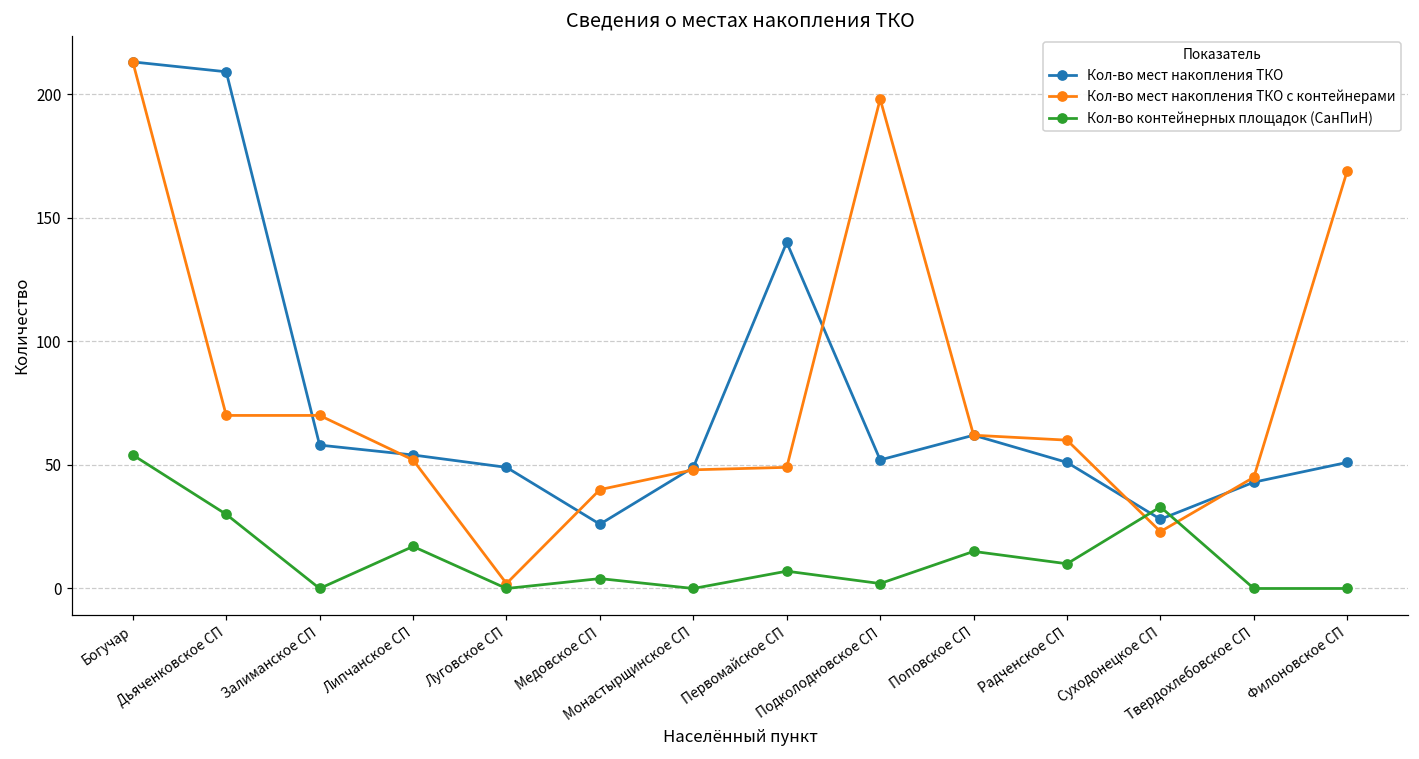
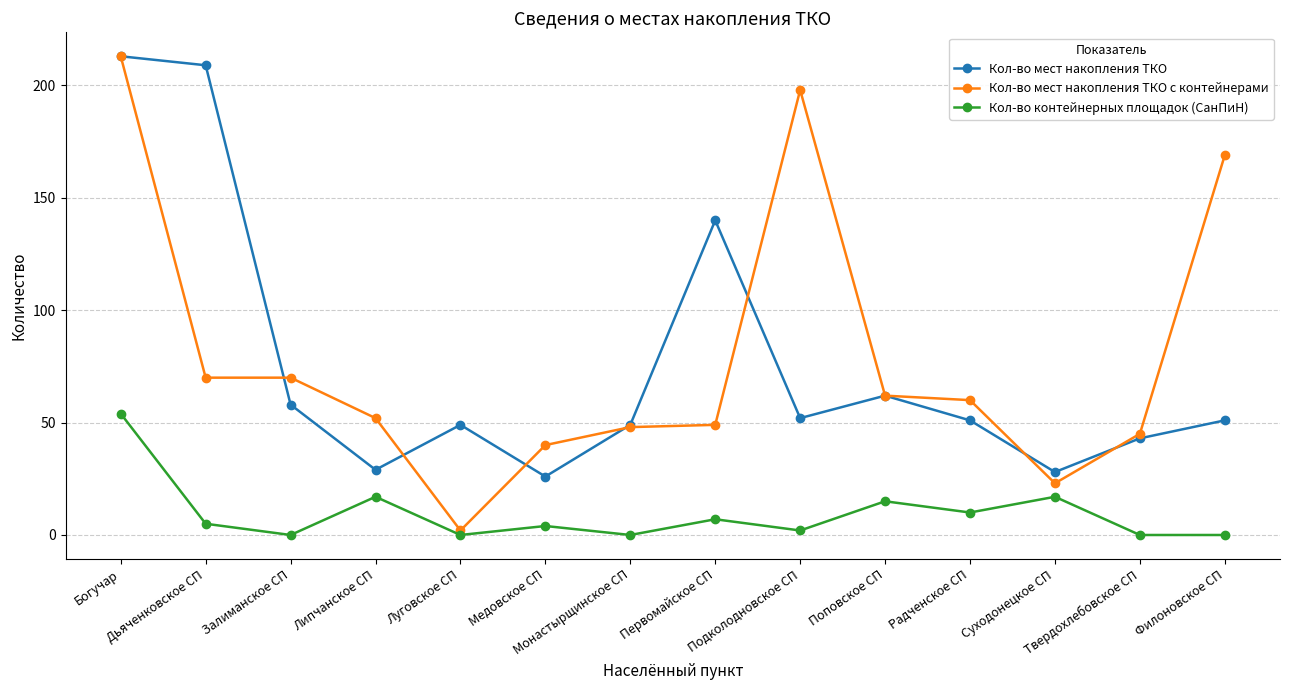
  {
    "Кол-во мест накопления ТКО": {
      "Дьяченковское СП": 209,
      "Залиманское СП": 58,
-     "Липчанское СП": 54,
+     "Липчанское СП": 29,
      "Луговское СП": 49,
      "Медовское СП": 26,
      "Первомайское СП": 140,
      "Подколодновское СП": 52,
      "Радченское СП": 51,
      "Суходонецкое СП": 28,
      "Твердохлебовское СП": 43,
      "Филоновское СП": 51
    },
    "Кол-во мест накопления ТКО с контейнерами": {
      "Дьяченковское СП": 70,
      "Залиманское СП": 70,
      "Липчанское СП": 52,
      "Луговское СП": 2,
      "Медовское СП": 40,
      "Первомайское СП": 49,
      "Подколодновское СП": 198,
      "Радченское СП": 60,
      "Суходонецкое СП": 23,
      "Твердохлебовское СП": 45,
      "Филоновское СП": 169
    },
    "Кол-во контейнерных площадок (СанПиН)": {
      "Богучар": 54,
-     "Дьяченковское СП": 30,
+     "Дьяченковское СП": 5,
      "Залиманское СП": 0,
      "Липчанское СП": 17,
      "Луговское СП": 0,
      "Медовское СП": 4,
      "Монастырщинское СП": 0,
      "Первомайское СП": 7,
      "Подколодновское СП": 2,
      "Поповское СП": 15,
      "Радченское СП": 10,
-     "Суходонецкое СП": 33,
+     "Суходонецкое СП": 17,
      "Твердохлебовское СП": 0,
      "Филоновское СП": 0
    }
  }
